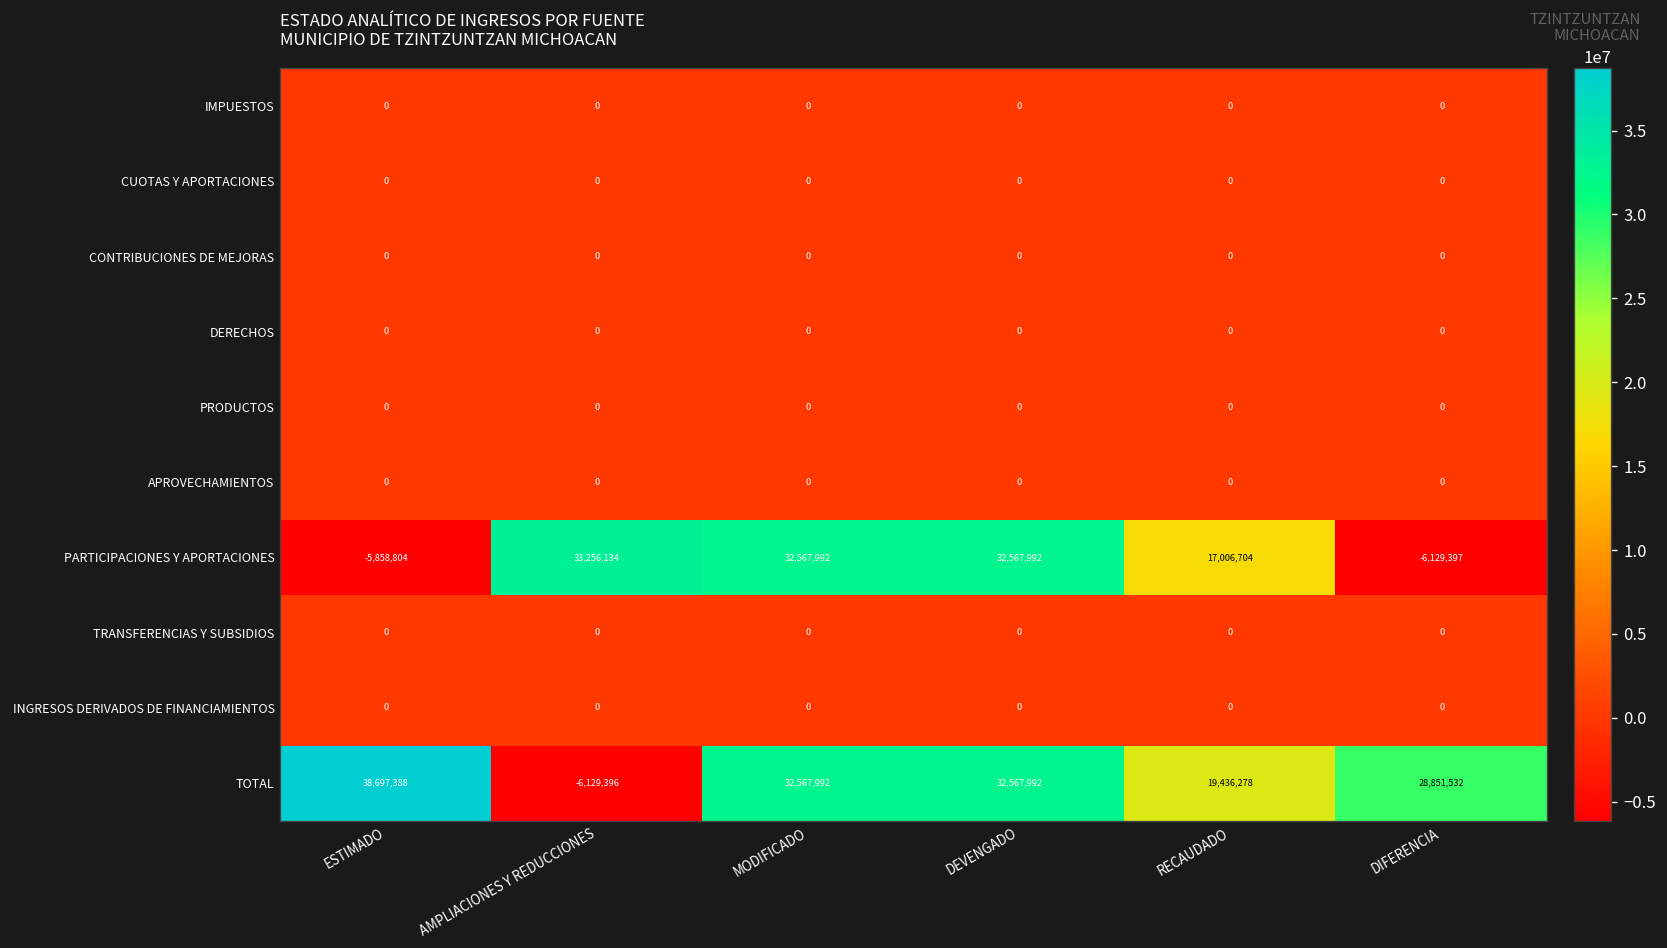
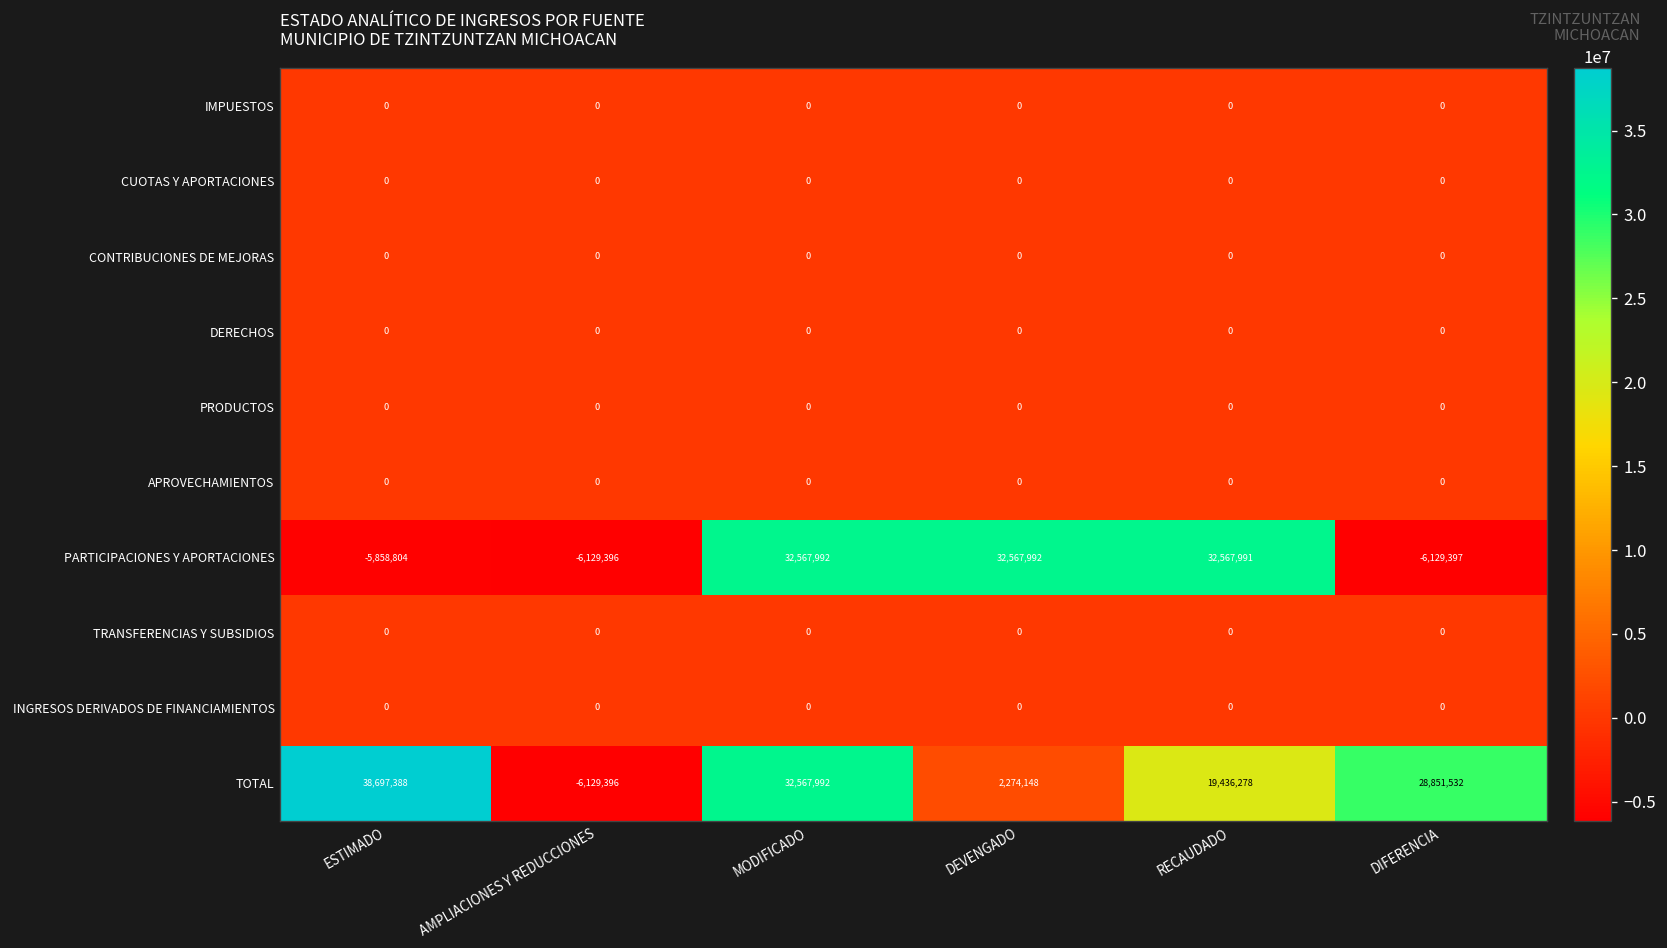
  {
    "IMPUESTOS": {
      "ESTIMADO": "0",
      "AMPLIACIONES Y REDUCCIONES": "0",
      "MODIFICADO": "0",
      "DEVENGADO": "0",
      "RECAUDADO": "0",
      "DIFERENCIA": "0"
    },
    "CUOTAS Y APORTACIONES": {
      "ESTIMADO": "0",
      "AMPLIACIONES Y REDUCCIONES": "0",
      "MODIFICADO": "0",
      "DEVENGADO": "0",
      "RECAUDADO": "0",
      "DIFERENCIA": "0"
    },
    "CONTRIBUCIONES DE MEJORAS": {
      "ESTIMADO": "0",
      "AMPLIACIONES Y REDUCCIONES": "0",
      "MODIFICADO": "0",
      "DEVENGADO": "0",
      "RECAUDADO": "0",
      "DIFERENCIA": "0"
    },
    "DERECHOS": {
      "ESTIMADO": "0",
      "AMPLIACIONES Y REDUCCIONES": "0",
      "MODIFICADO": "0",
      "DEVENGADO": "0",
      "RECAUDADO": "0",
      "DIFERENCIA": "0"
    },
    "PRODUCTOS": {
      "ESTIMADO": "0",
      "AMPLIACIONES Y REDUCCIONES": "0",
      "MODIFICADO": "0",
      "DEVENGADO": "0",
      "RECAUDADO": "0",
      "DIFERENCIA": "0"
    },
    "APROVECHAMIENTOS": {
      "ESTIMADO": "0",
      "AMPLIACIONES Y REDUCCIONES": "0",
      "MODIFICADO": "0",
      "DEVENGADO": "0",
      "RECAUDADO": "0",
      "DIFERENCIA": "0"
    },
    "PARTICIPACIONES Y APORTACIONES": {
      "ESTIMADO": "-5,858,804",
-     "AMPLIACIONES Y REDUCCIONES": "33,256,134",
+     "AMPLIACIONES Y REDUCCIONES": "-6,129,396",
      "MODIFICADO": "32,567,992",
      "DEVENGADO": "32,567,992",
-     "RECAUDADO": "17,006,704",
+     "RECAUDADO": "32,567,991",
      "DIFERENCIA": "-6,129,397"
    },
    "TRANSFERENCIAS Y SUBSIDIOS": {
      "ESTIMADO": "0",
      "AMPLIACIONES Y REDUCCIONES": "0",
      "MODIFICADO": "0",
      "DEVENGADO": "0",
      "RECAUDADO": "0",
      "DIFERENCIA": "0"
    },
    "INGRESOS DERIVADOS DE FINANCIAMIENTOS": {
      "ESTIMADO": "0",
      "AMPLIACIONES Y REDUCCIONES": "0",
      "MODIFICADO": "0",
      "DEVENGADO": "0",
      "RECAUDADO": "0",
      "DIFERENCIA": "0"
    },
    "TOTAL": {
      "ESTIMADO": "38,697,388",
      "AMPLIACIONES Y REDUCCIONES": "-6,129,396",
      "MODIFICADO": "32,567,992",
-     "DEVENGADO": "32,567,992",
+     "DEVENGADO": "2,274,148",
      "RECAUDADO": "19,436,278",
      "DIFERENCIA": "28,851,532"
    }
  }
